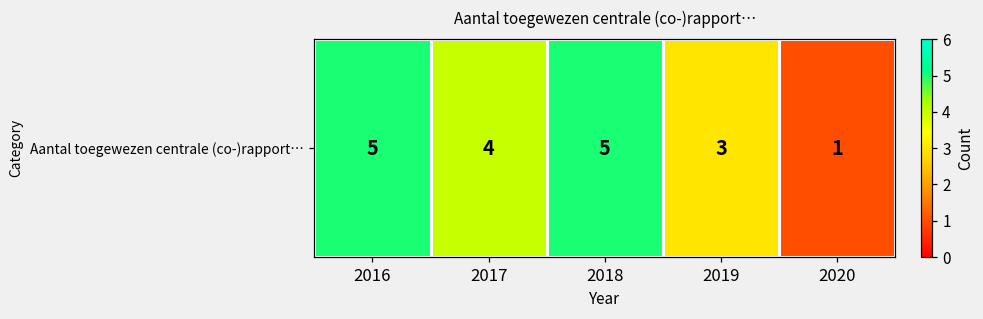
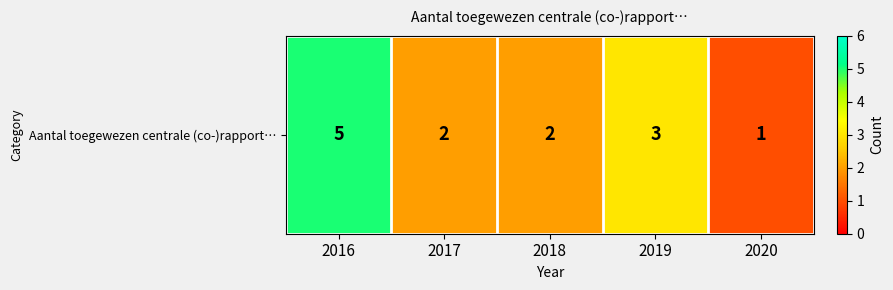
  {
    "Aantal toegewezen centrale (co-)rapport…": {
      "2016": 5,
-     "2017": 4,
-     "2018": 5,
+     "2017": 2,
+     "2018": 2,
      "2019": 3,
      "2020": 1
    }
  }
